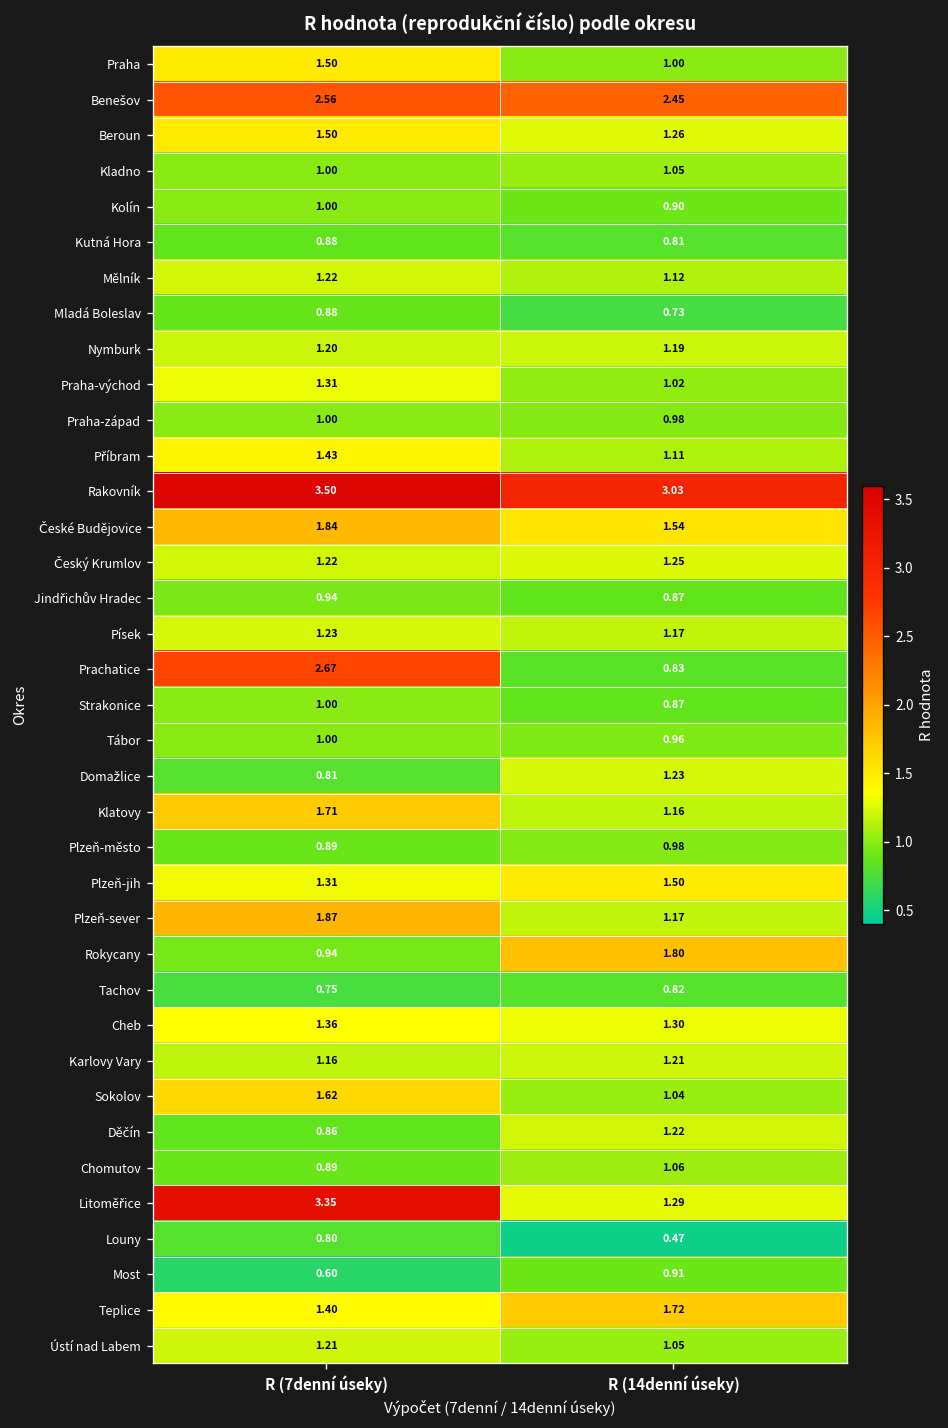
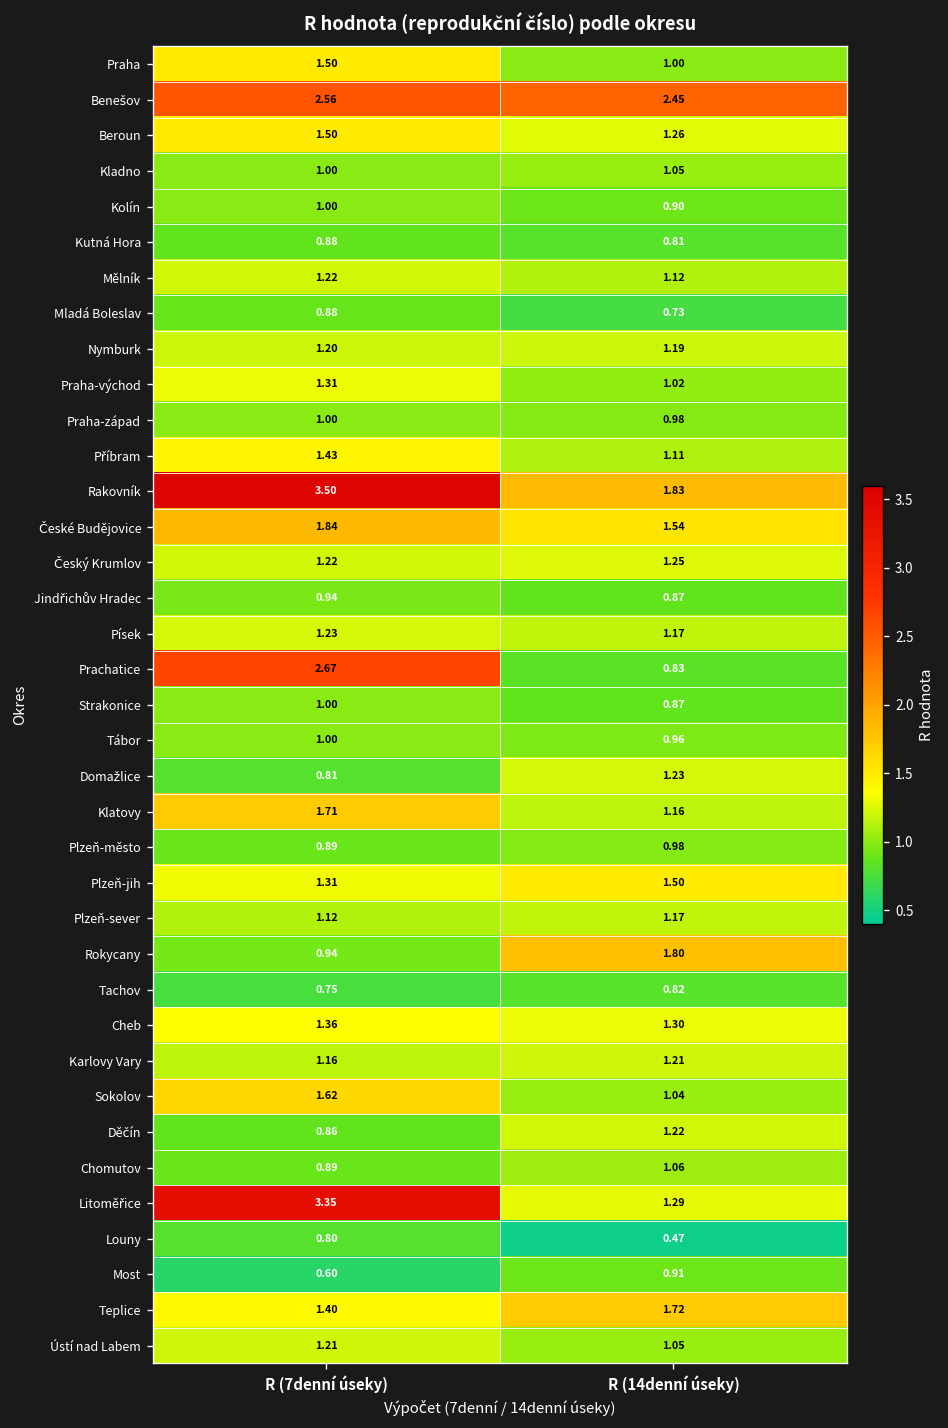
  {
    "Praha": {
      "R (7denní úseky)": 1.50,
      "R (14denní úseky)": 1.00
    },
    "Benešov": {
      "R (7denní úseky)": 2.56,
      "R (14denní úseky)": 2.45
    },
    "Beroun": {
      "R (7denní úseky)": 1.50,
      "R (14denní úseky)": 1.26
    },
    "Kladno": {
      "R (7denní úseky)": 1.00,
      "R (14denní úseky)": 1.05
    },
    "Kolín": {
      "R (7denní úseky)": 1.00,
      "R (14denní úseky)": 0.90
    },
    "Kutná Hora": {
      "R (7denní úseky)": 0.88,
      "R (14denní úseky)": 0.81
    },
    "Mělník": {
      "R (7denní úseky)": 1.22,
      "R (14denní úseky)": 1.12
    },
    "Mladá Boleslav": {
      "R (7denní úseky)": 0.88,
      "R (14denní úseky)": 0.73
    },
    "Nymburk": {
      "R (7denní úseky)": 1.20,
      "R (14denní úseky)": 1.19
    },
    "Praha-východ": {
      "R (7denní úseky)": 1.31,
      "R (14denní úseky)": 1.02
    },
    "Praha-západ": {
      "R (7denní úseky)": 1.00,
      "R (14denní úseky)": 0.98
    },
    "Příbram": {
      "R (7denní úseky)": 1.43,
      "R (14denní úseky)": 1.11
    },
    "Rakovník": {
      "R (7denní úseky)": 3.50,
-     "R (14denní úseky)": 3.03
+     "R (14denní úseky)": 1.83
    },
    "České Budějovice": {
      "R (7denní úseky)": 1.84,
      "R (14denní úseky)": 1.54
    },
    "Český Krumlov": {
      "R (7denní úseky)": 1.22,
      "R (14denní úseky)": 1.25
    },
    "Jindřichův Hradec": {
      "R (7denní úseky)": 0.94,
      "R (14denní úseky)": 0.87
    },
    "Písek": {
      "R (7denní úseky)": 1.23,
      "R (14denní úseky)": 1.17
    },
    "Prachatice": {
      "R (7denní úseky)": 2.67,
      "R (14denní úseky)": 0.83
    },
    "Strakonice": {
      "R (7denní úseky)": 1.00,
      "R (14denní úseky)": 0.87
    },
    "Tábor": {
      "R (7denní úseky)": 1.00,
      "R (14denní úseky)": 0.96
    },
    "Domažlice": {
      "R (7denní úseky)": 0.81,
      "R (14denní úseky)": 1.23
    },
    "Klatovy": {
      "R (7denní úseky)": 1.71,
      "R (14denní úseky)": 1.16
    },
    "Plzeň-město": {
      "R (7denní úseky)": 0.89,
      "R (14denní úseky)": 0.98
    },
    "Plzeň-jih": {
      "R (7denní úseky)": 1.31,
      "R (14denní úseky)": 1.50
    },
    "Plzeň-sever": {
-     "R (7denní úseky)": 1.87,
+     "R (7denní úseky)": 1.12,
      "R (14denní úseky)": 1.17
    },
    "Rokycany": {
      "R (7denní úseky)": 0.94,
      "R (14denní úseky)": 1.80
    },
    "Tachov": {
      "R (7denní úseky)": 0.75,
      "R (14denní úseky)": 0.82
    },
    "Cheb": {
      "R (7denní úseky)": 1.36,
      "R (14denní úseky)": 1.30
    },
    "Karlovy Vary": {
      "R (7denní úseky)": 1.16,
      "R (14denní úseky)": 1.21
    },
    "Sokolov": {
      "R (7denní úseky)": 1.62,
      "R (14denní úseky)": 1.04
    },
    "Děčín": {
      "R (7denní úseky)": 0.86,
      "R (14denní úseky)": 1.22
    },
    "Chomutov": {
      "R (7denní úseky)": 0.89,
      "R (14denní úseky)": 1.06
    },
    "Litoměřice": {
      "R (7denní úseky)": 3.35,
      "R (14denní úseky)": 1.29
    },
    "Louny": {
      "R (7denní úseky)": 0.80,
      "R (14denní úseky)": 0.47
    },
    "Most": {
      "R (7denní úseky)": 0.60,
      "R (14denní úseky)": 0.91
    },
    "Teplice": {
      "R (7denní úseky)": 1.40,
      "R (14denní úseky)": 1.72
    },
    "Ústí nad Labem": {
      "R (7denní úseky)": 1.21,
      "R (14denní úseky)": 1.05
    }
  }
